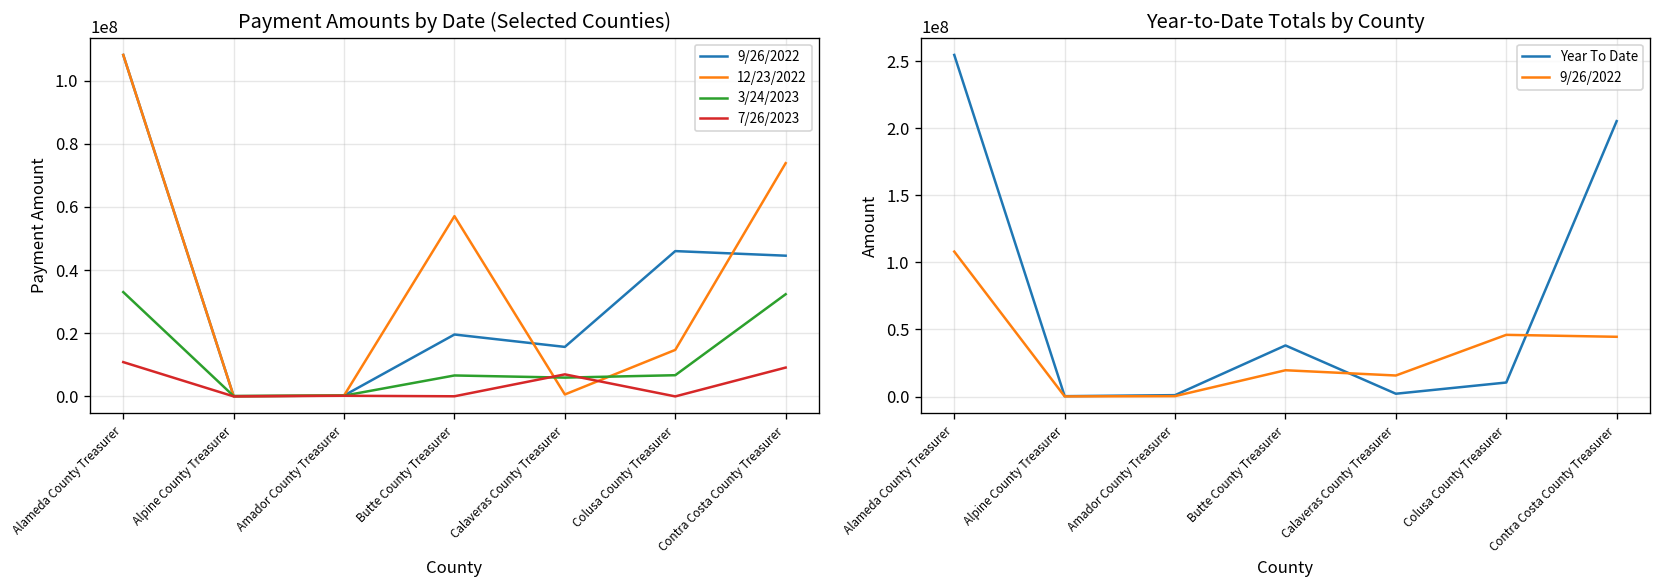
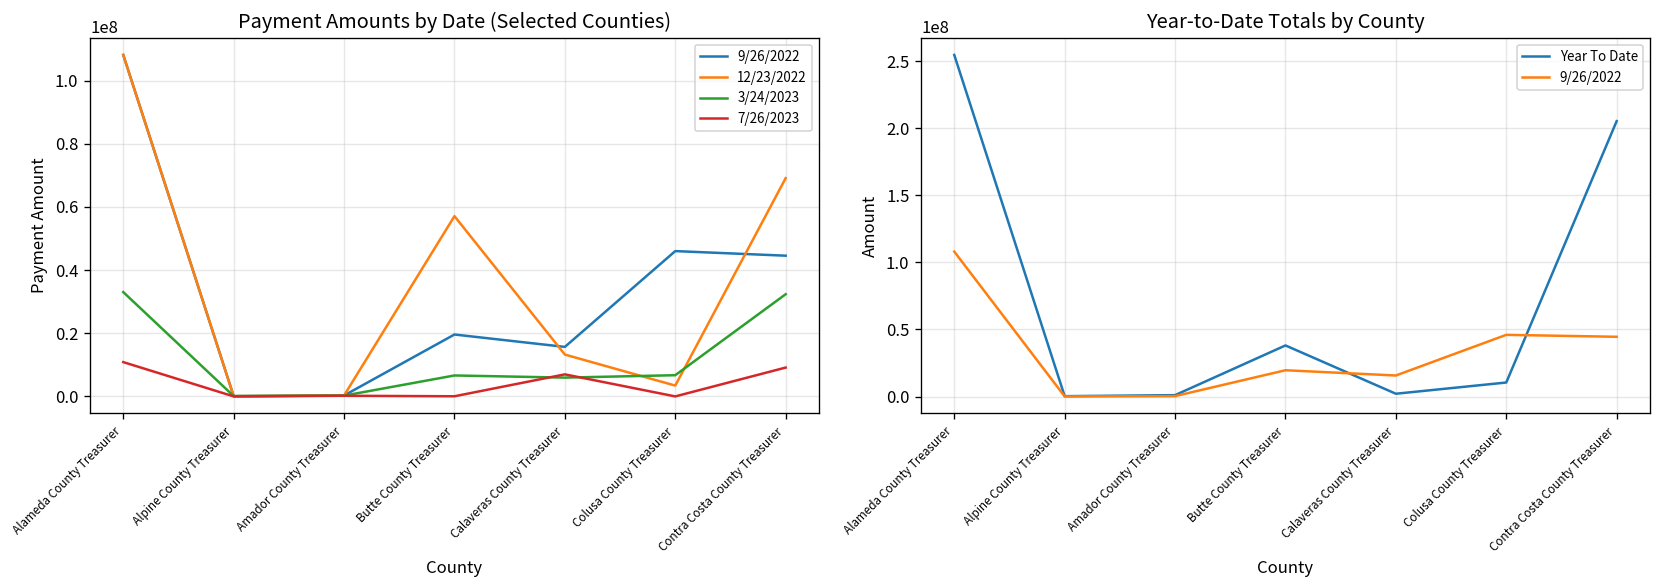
  {
    "Payment Amounts by Date (Selected Counties)": {
      "12/23/2022": {
        "Butte County Treasurer": 57000000,
-       "Calaveras County Treasurer": 1000000,
-       "Colusa County Treasurer": 15000000,
-       "Contra Costa County Treasurer": 74000000
+       "Calaveras County Treasurer": 13000000,
+       "Colusa County Treasurer": 3000000,
+       "Contra Costa County Treasurer": 69000000
      },
      "3/24/2023": {
        "Alameda County Treasurer": 33000000,
        "Butte County Treasurer": 7000000,
        "Calaveras County Treasurer": 6000000,
        "Colusa County Treasurer": 7000000,
        "Contra Costa County Treasurer": 32000000
      },
      "7/26/2023": {
        "Alameda County Treasurer": 11000000,
        "Butte County Treasurer": 0,
        "Calaveras County Treasurer": 7000000,
        "Colusa County Treasurer": 0,
        "Contra Costa County Treasurer": 9000000
      }
    },
    "Year-to-Date Totals by County": {
      "Year To Date": {
        "Alameda County Treasurer": 255000000,
        "Butte County Treasurer": 38000000,
        "Calaveras County Treasurer": 2000000,
        "Colusa County Treasurer": 10000000,
        "Contra Costa County Treasurer": 205000000
      },
      "9/26/2022": {
        "Alameda County Treasurer": 108000000,
        "Butte County Treasurer": 20000000,
        "Calaveras County Treasurer": 16000000,
        "Colusa County Treasurer": 46000000,
        "Contra Costa County Treasurer": 45000000
      }
    }
  }
